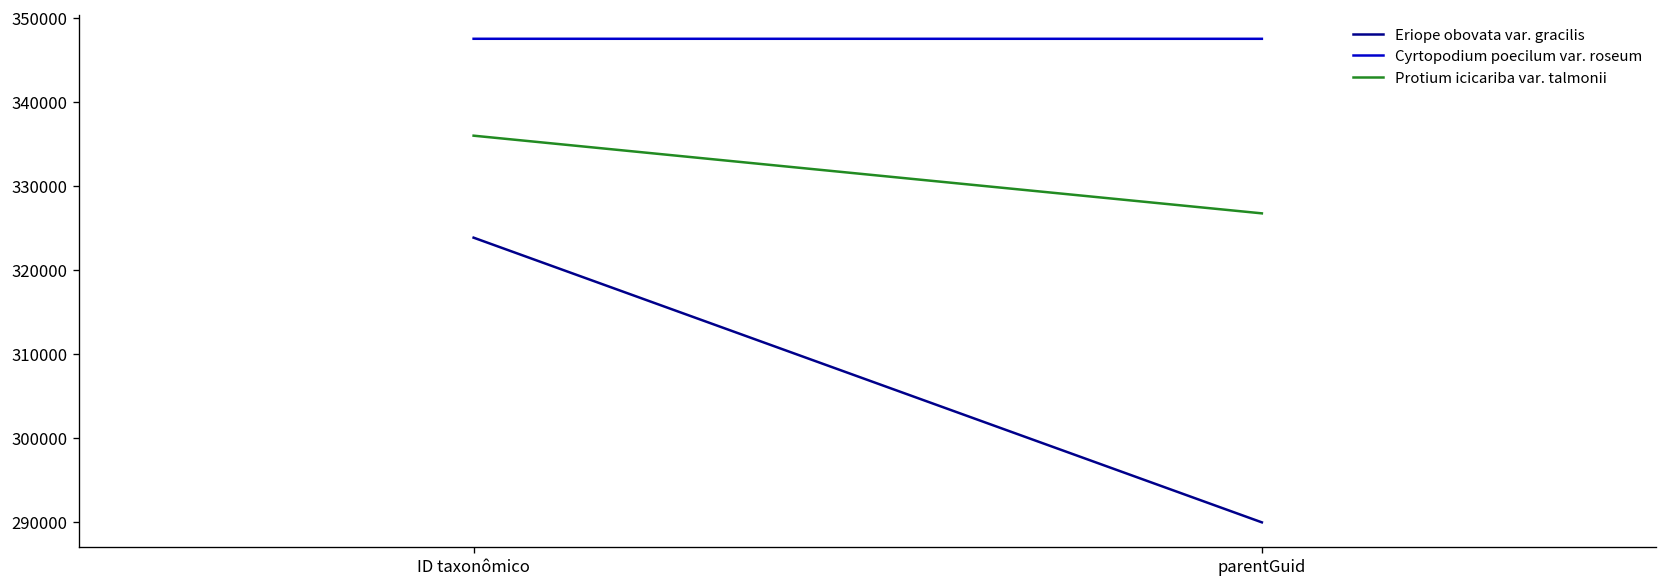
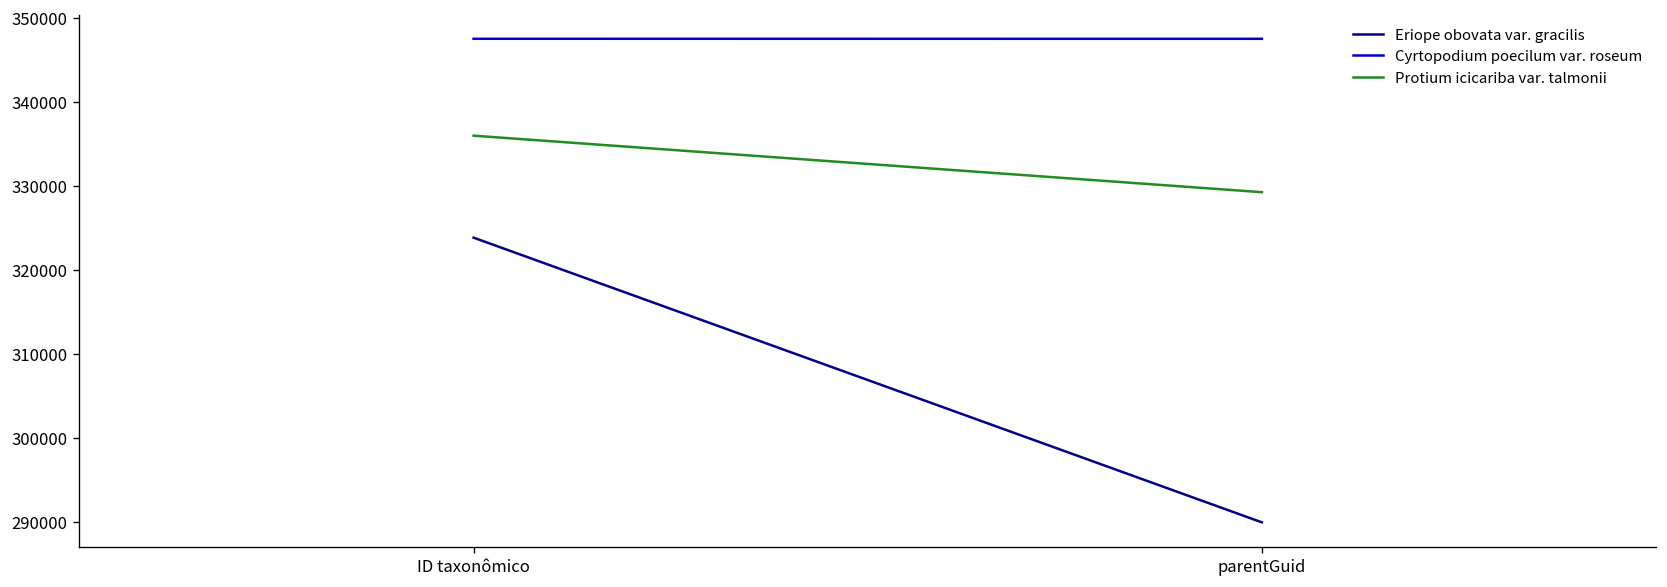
  {
    "Eriope obovata var. gracilis": {
      "ID taxonômico": 324000,
      "parentGuid": 290000
    },
    "Cyrtopodium poecilum var. roseum": {
      "ID taxonômico": 348000,
      "parentGuid": 348000
    },
    "Protium icicariba var. talmonii": {
      "ID taxonômico": 336000,
-     "parentGuid": 327000
+     "parentGuid": 329000
    }
  }
